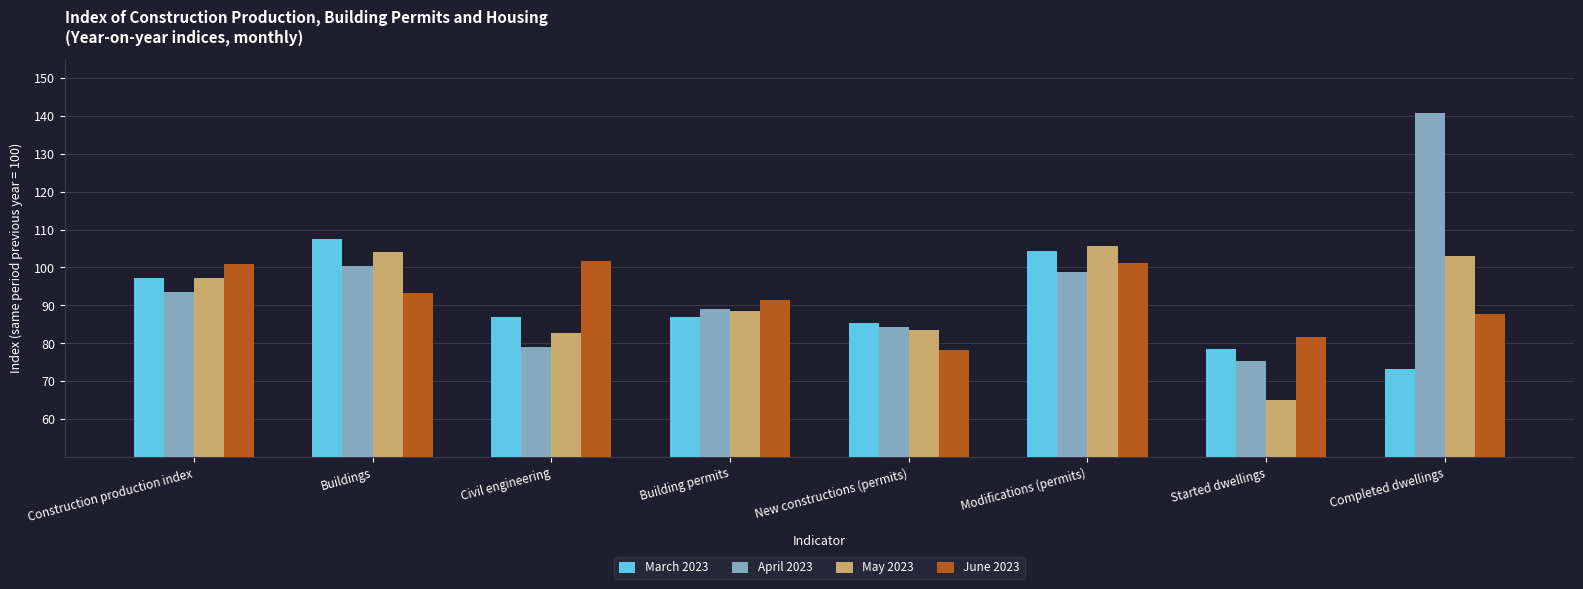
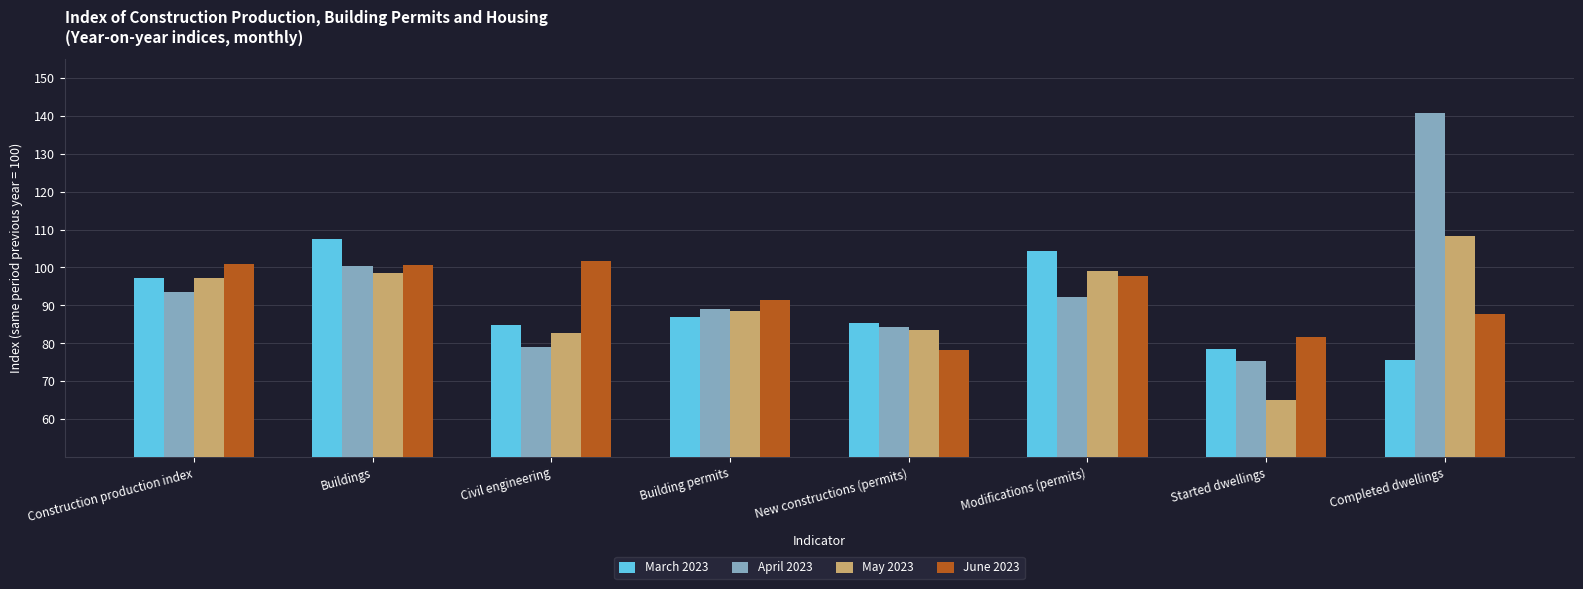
  {
    "March 2023": {
      "Construction production index": 97,
      "Buildings": 107,
-     "Civil engineering": 87,
+     "Civil engineering": 85,
      "Building permits": 87,
      "New constructions (permits)": 85,
      "Modifications (permits)": 104,
      "Started dwellings": 78,
-     "Completed dwellings": 73
+     "Completed dwellings": 76
    },
    "April 2023": {
      "Construction production index": 94,
      "Buildings": 100,
      "Civil engineering": 79,
      "Building permits": 89,
      "New constructions (permits)": 84,
-     "Modifications (permits)": 99,
+     "Modifications (permits)": 92,
      "Started dwellings": 75,
      "Completed dwellings": 141
    },
    "May 2023": {
      "Construction production index": 97,
-     "Buildings": 104,
+     "Buildings": 99,
      "Civil engineering": 83,
      "Building permits": 89,
      "New constructions (permits)": 83,
-     "Modifications (permits)": 106,
+     "Modifications (permits)": 99,
      "Started dwellings": 65,
-     "Completed dwellings": 103
+     "Completed dwellings": 108
    },
    "June 2023": {
      "Construction production index": 101,
-     "Buildings": 93,
+     "Buildings": 101,
      "Civil engineering": 102,
      "Building permits": 91,
      "New constructions (permits)": 78,
-     "Modifications (permits)": 101,
+     "Modifications (permits)": 98,
      "Started dwellings": 82,
      "Completed dwellings": 88
    }
  }
